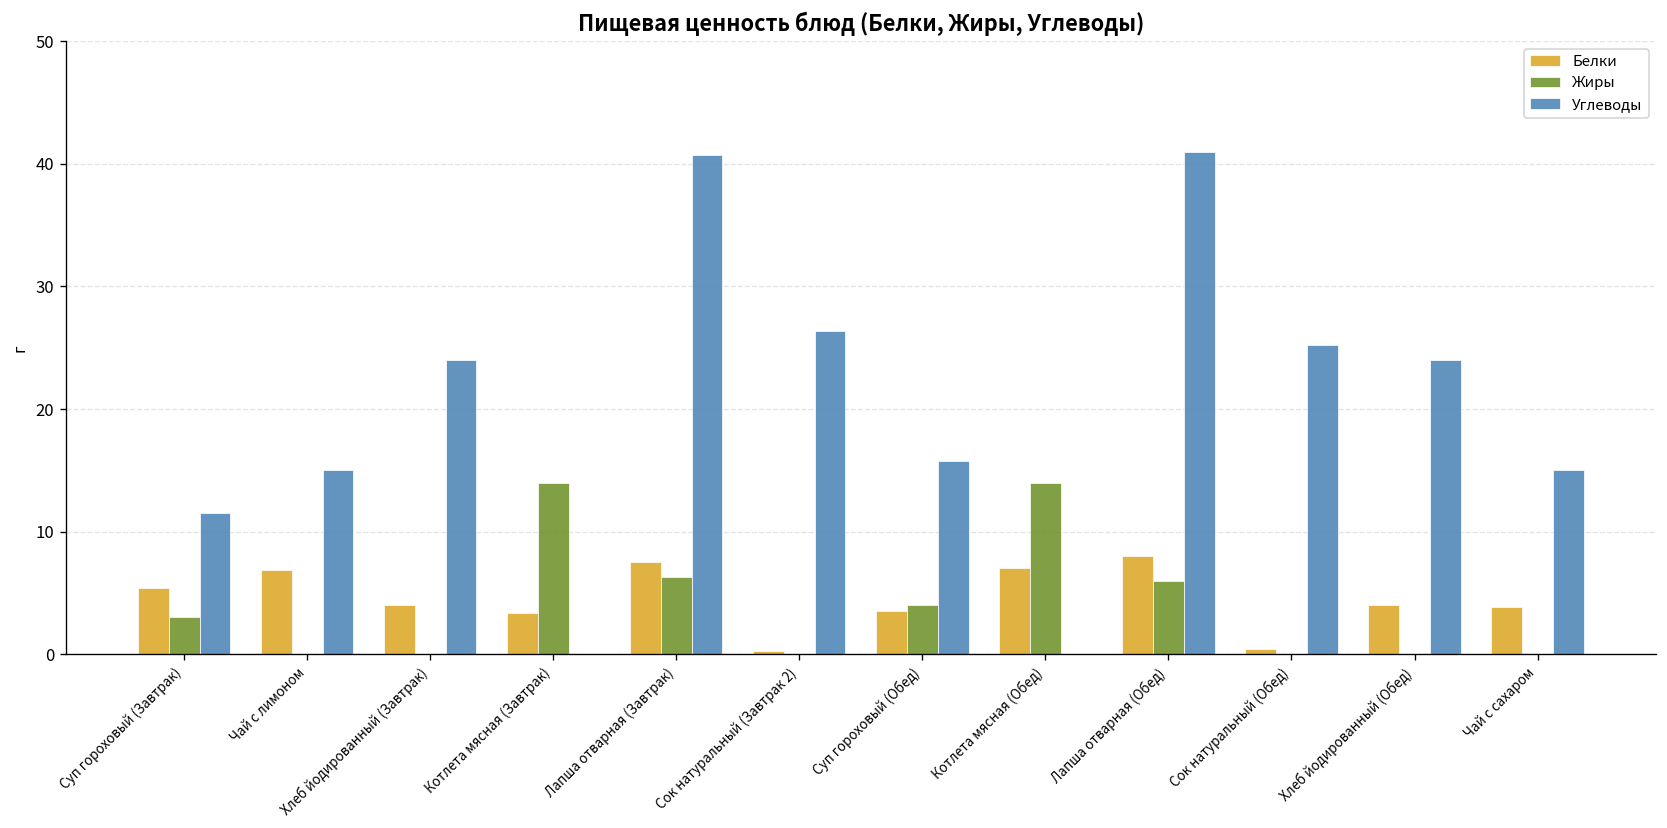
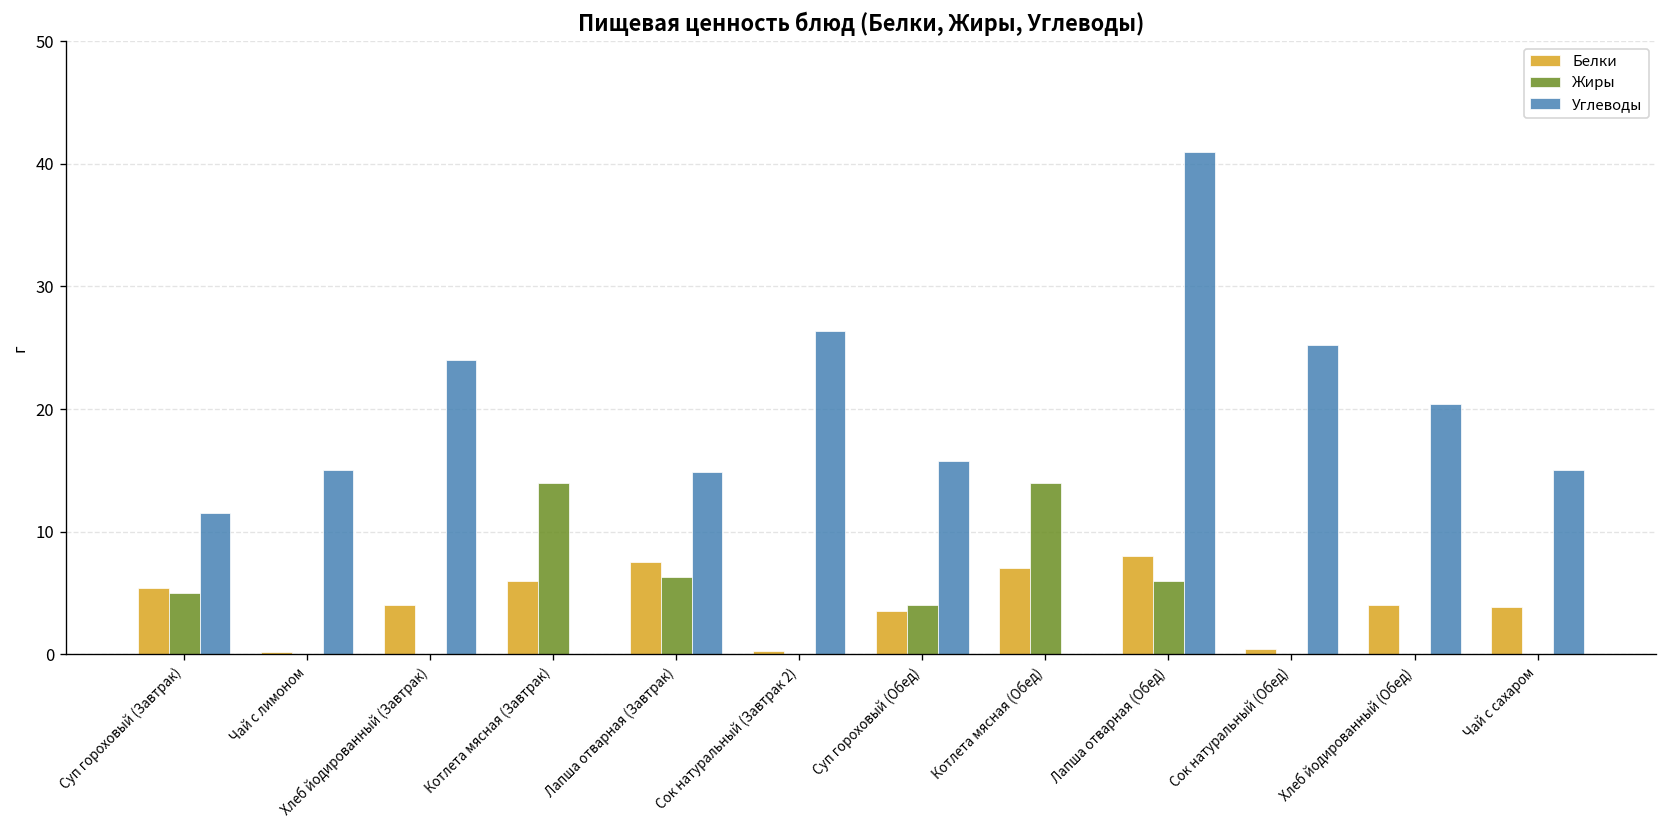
  {
    "Белки": {
      "Суп гороховый (Завтрак)": 5.4,
-     "Чай с лимоном": 6.9,
+     "Чай с лимоном": 0.2,
      "Хлеб йодированный (Завтрак)": 4.0,
-     "Котлета мясная (Завтрак)": 3.4,
+     "Котлета мясная (Завтрак)": 6.0,
      "Лапша отварная (Завтрак)": 7.5,
      "Сок натуральный (Завтрак 2)": 0.3,
      "Суп гороховый (Обед)": 3.5,
      "Котлета мясная (Обед)": 7.0,
      "Лапша отварная (Обед)": 8.0,
      "Сок натуральный (Обед)": 0.4,
      "Хлеб йодированный (Обед)": 4.0,
      "Чай с сахаром": 3.9
    },
    "Жиры": {
-     "Суп гороховый (Завтрак)": 3.0,
+     "Суп гороховый (Завтрак)": 5.0,
      "Хлеб йодированный (Завтрак)": 0.0,
      "Котлета мясная (Завтрак)": 14.0,
      "Лапша отварная (Завтрак)": 6.3,
      "Сок натуральный (Завтрак 2)": 0.0,
      "Суп гороховый (Обед)": 4.0,
      "Котлета мясная (Обед)": 14.0,
      "Лапша отварная (Обед)": 6.0,
      "Сок натуральный (Обед)": 0.0,
      "Хлеб йодированный (Обед)": 0.0
    },
    "Углеводы": {
      "Суп гороховый (Завтрак)": 11.5,
      "Чай с лимоном": 15.0,
      "Хлеб йодированный (Завтрак)": 24.0,
      "Котлета мясная (Завтрак)": 0.0,
-     "Лапша отварная (Завтрак)": 40.7,
+     "Лапша отварная (Завтрак)": 14.9,
      "Сок натуральный (Завтрак 2)": 26.4,
      "Суп гороховый (Обед)": 15.8,
      "Котлета мясная (Обед)": 0.0,
      "Лапша отварная (Обед)": 41.0,
      "Сок натуральный (Обед)": 25.2,
-     "Хлеб йодированный (Обед)": 24.0,
+     "Хлеб йодированный (Обед)": 20.4,
      "Чай с сахаром": 15.0
    }
  }
